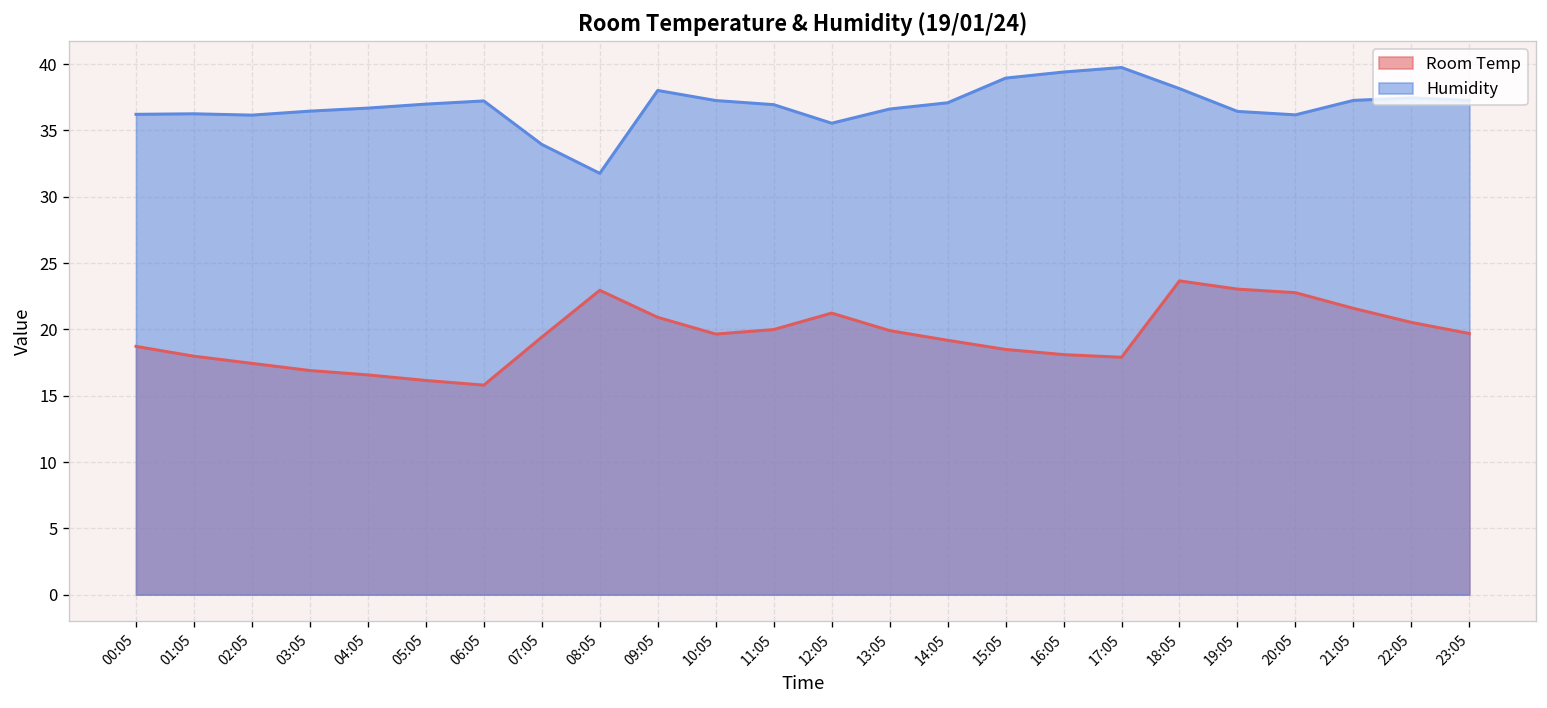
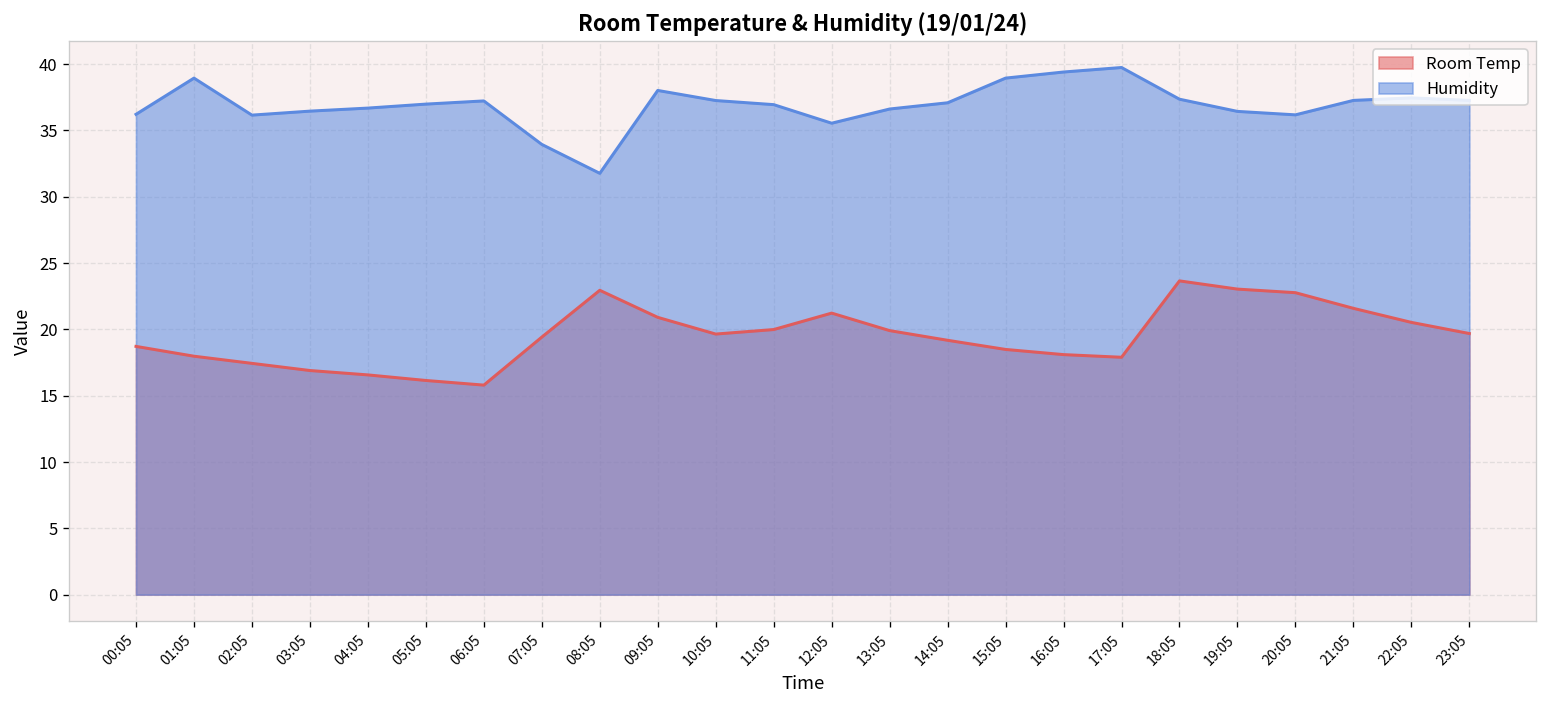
  {
    "Room Temp": {
      "00:05": 18.7,
      "01:05": 18.0,
      "02:05": 17.4,
      "03:05": 16.9,
      "04:05": 16.6,
      "05:05": 16.2,
      "06:05": 15.8,
      "07:05": 19.4,
      "08:05": 23.0,
      "09:05": 20.9,
      "10:05": 19.7,
      "11:05": 20.0,
      "12:05": 21.2,
      "13:05": 19.9,
      "14:05": 19.2,
      "15:05": 18.5,
      "16:05": 18.1,
      "17:05": 17.9,
      "18:05": 23.7,
      "19:05": 23.0,
      "20:05": 22.8,
      "21:05": 21.6,
      "22:05": 20.5,
      "23:05": 19.7
    },
    "Humidity": {
      "00:05": 36.2,
-     "01:05": 36.3,
+     "01:05": 39.0,
      "02:05": 36.2,
      "03:05": 36.5,
      "04:05": 36.7,
      "05:05": 37.0,
      "06:05": 37.2,
      "07:05": 34.0,
      "08:05": 31.8,
      "09:05": 38.0,
      "10:05": 37.3,
      "11:05": 37.0,
      "12:05": 35.6,
      "13:05": 36.6,
      "14:05": 37.1,
      "15:05": 39.0,
      "16:05": 39.4,
      "17:05": 39.8,
-     "18:05": 38.2,
+     "18:05": 37.4,
      "19:05": 36.4,
      "20:05": 36.2,
      "21:05": 37.3
    }
  }
